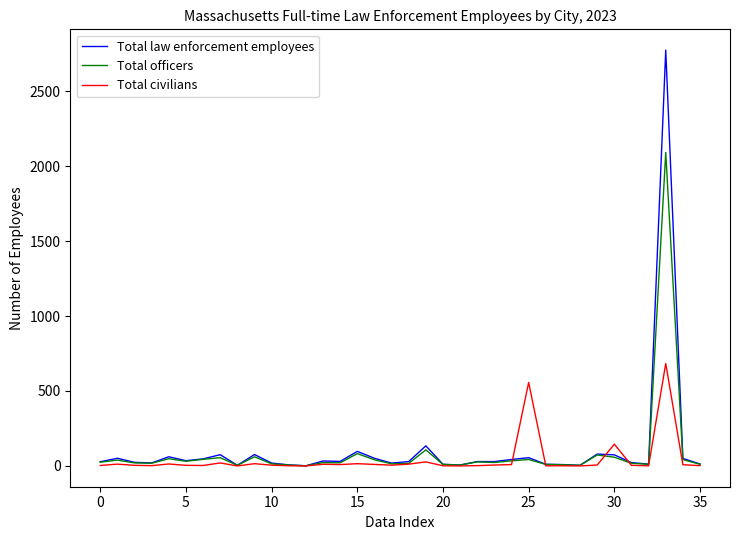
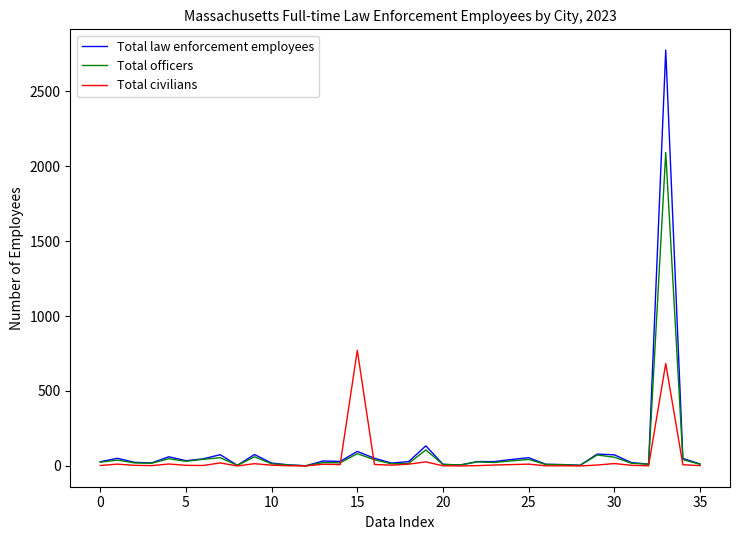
  {
    "Total civilians": {
      "0": 0,
      "5": 0,
-     "15": 20,
-     "25": 560,
-     "30": 150
+     "15": 770,
+     "25": 10,
+     "30": 20
    }
  }
